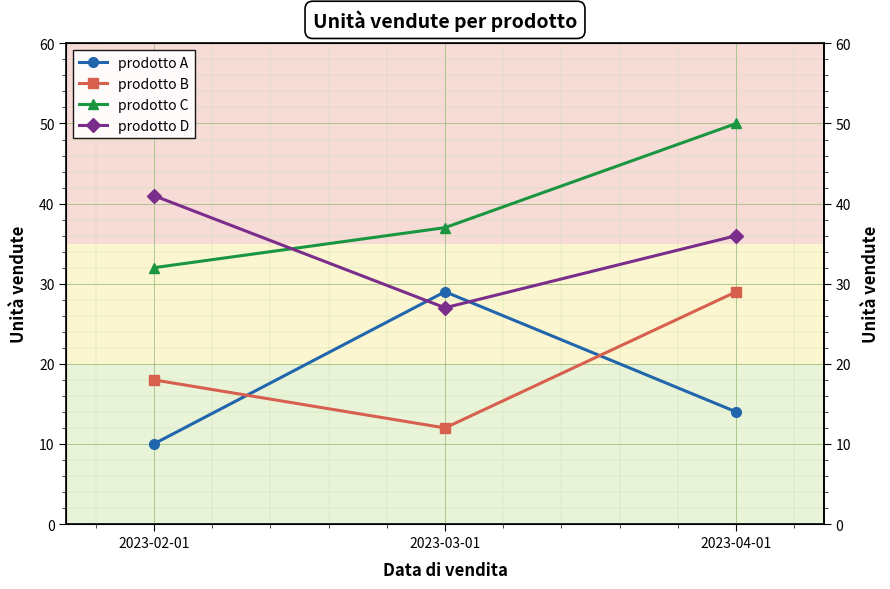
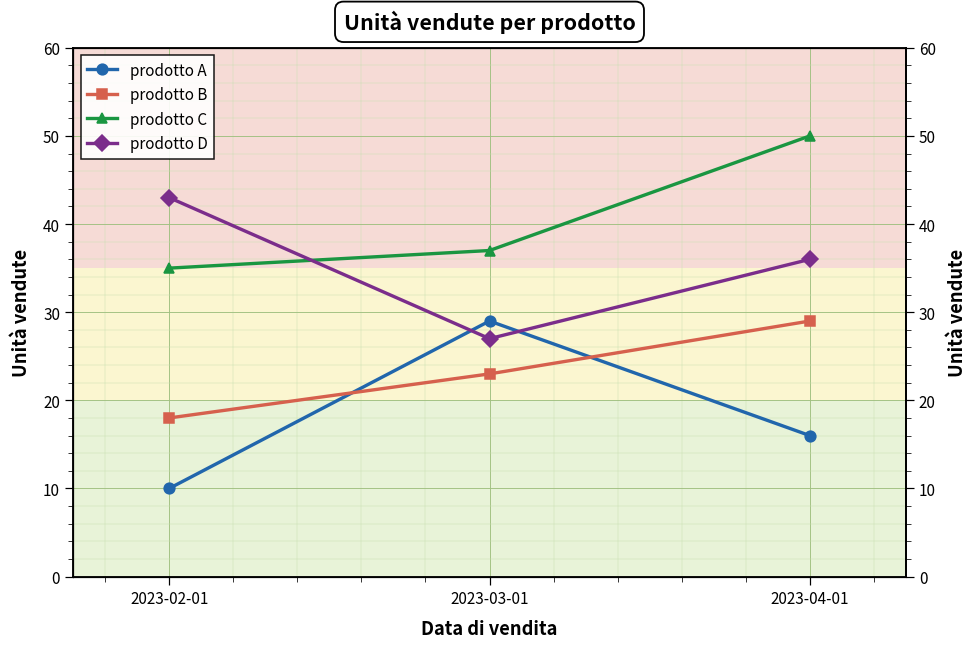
  {
    "prodotto A": {
      "2023-02-01": 10,
      "2023-03-01": 29,
-     "2023-04-01": 14
+     "2023-04-01": 16
    },
    "prodotto B": {
      "2023-02-01": 18,
-     "2023-03-01": 12,
+     "2023-03-01": 23,
      "2023-04-01": 29
    },
    "prodotto C": {
-     "2023-02-01": 32,
+     "2023-02-01": 35,
      "2023-03-01": 37,
      "2023-04-01": 50
    },
    "prodotto D": {
-     "2023-02-01": 41,
+     "2023-02-01": 43,
      "2023-03-01": 27,
      "2023-04-01": 36
    }
  }
